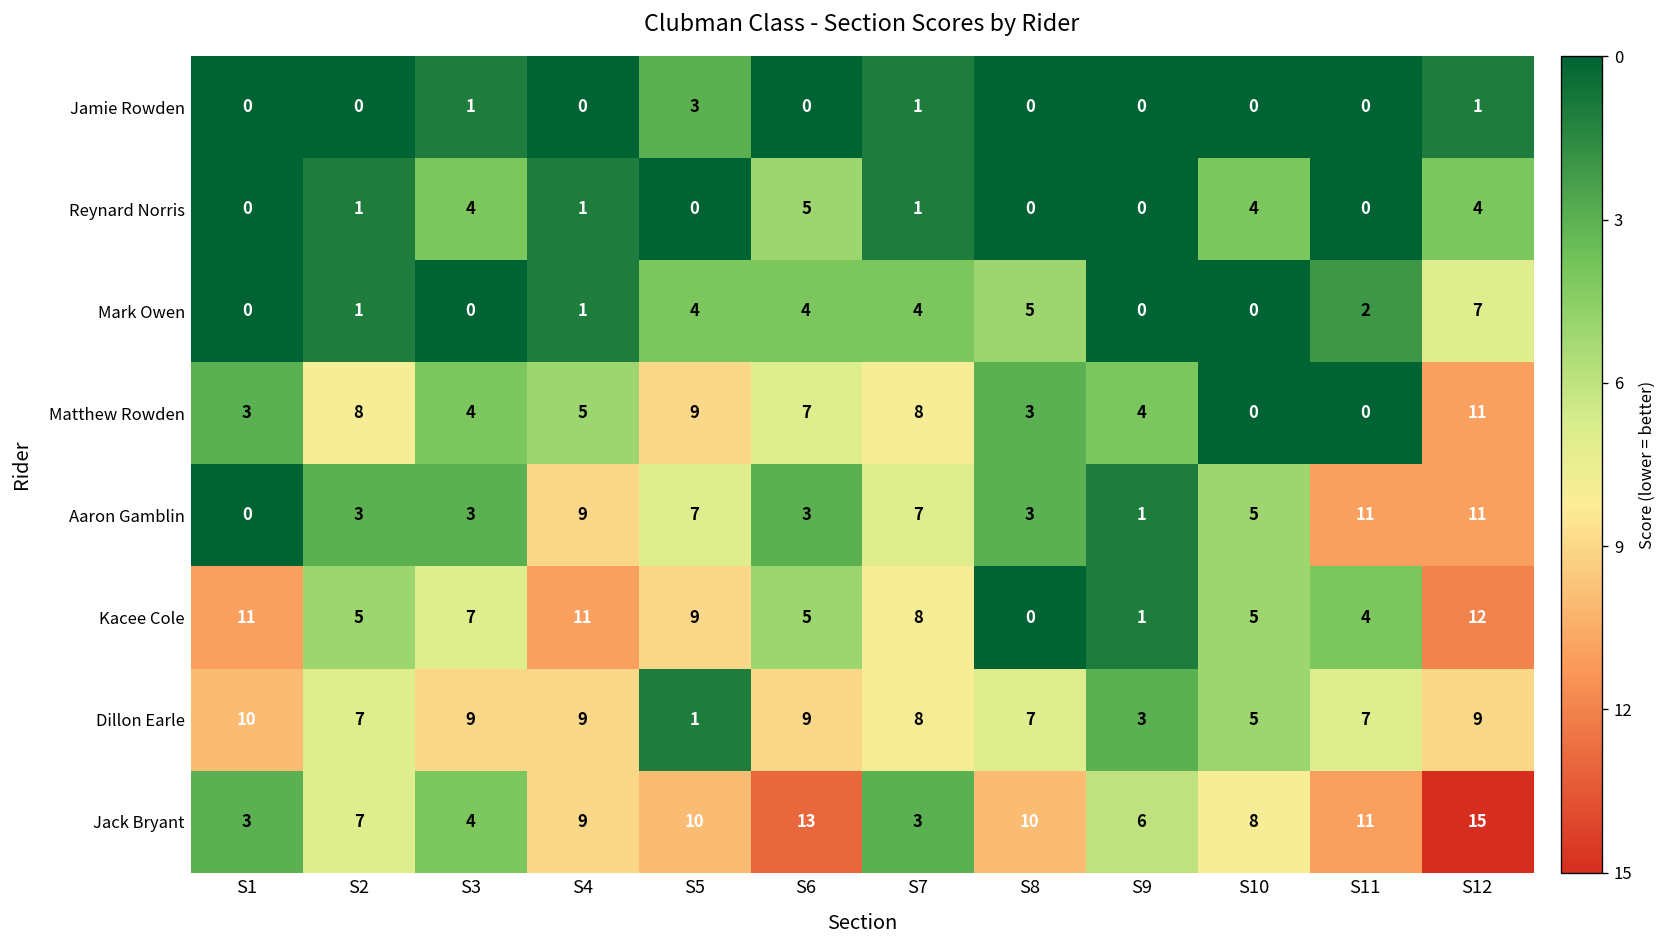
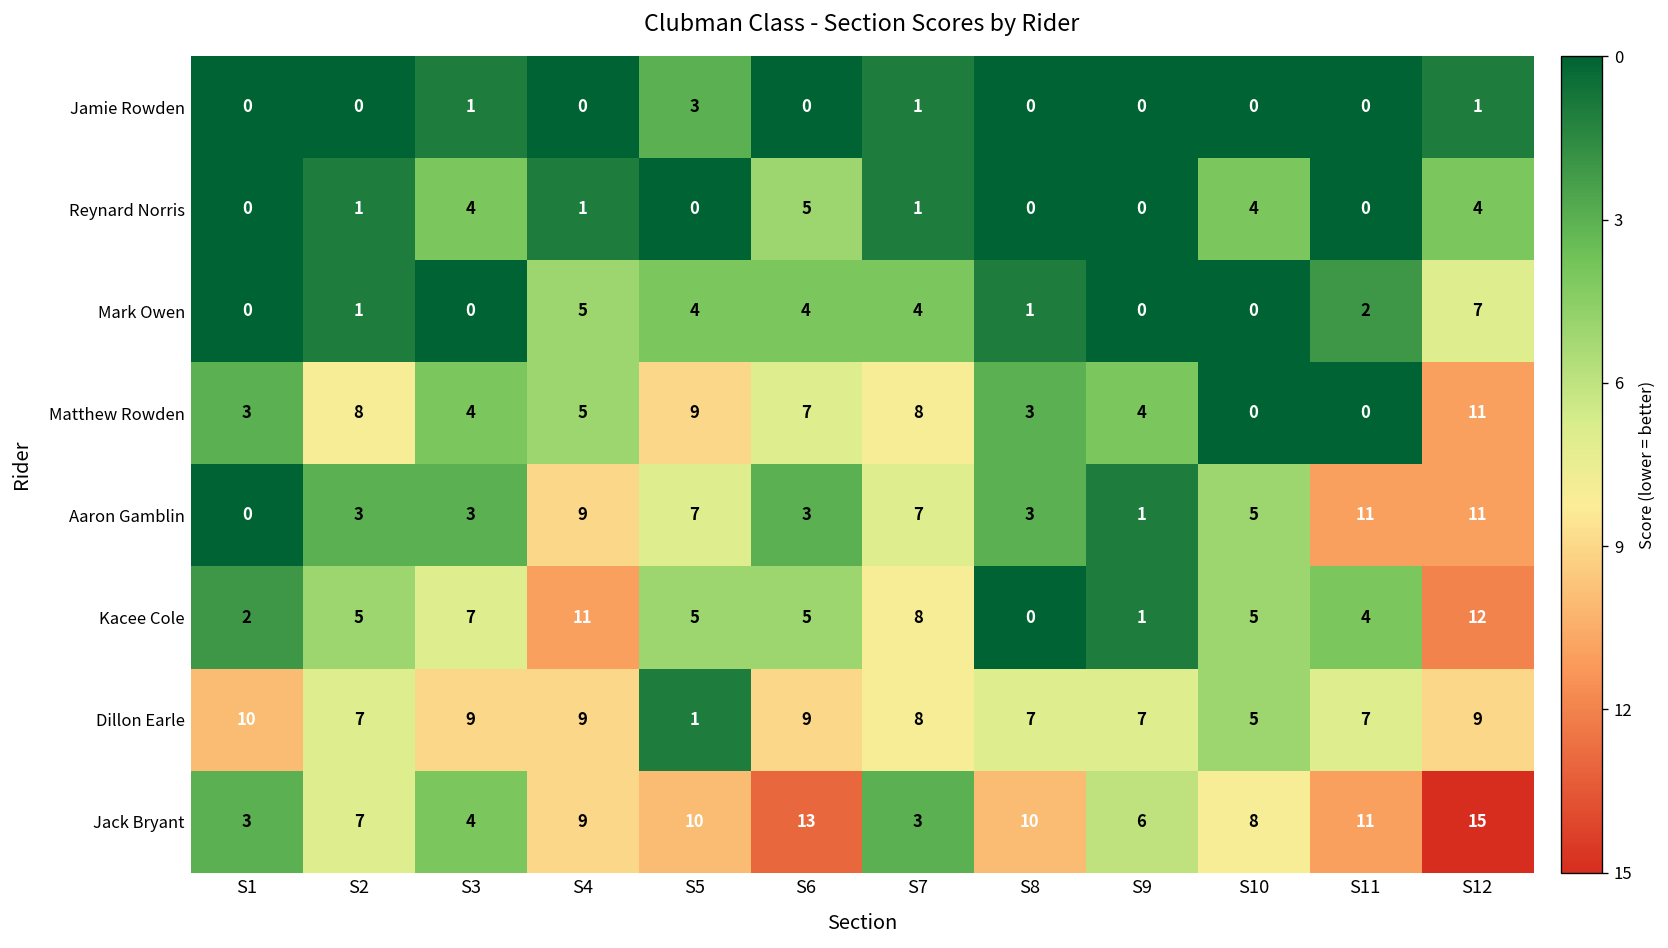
  {
    "Jamie Rowden": {
      "S1": 0,
      "S2": 0,
      "S3": 1,
      "S4": 0,
      "S5": 3,
      "S6": 0,
      "S7": 1,
      "S8": 0,
      "S9": 0,
      "S10": 0,
      "S11": 0,
      "S12": 1
    },
    "Reynard Norris": {
      "S1": 0,
      "S2": 1,
      "S3": 4,
      "S4": 1,
      "S5": 0,
      "S6": 5,
      "S7": 1,
      "S8": 0,
      "S9": 0,
      "S10": 4,
      "S11": 0,
      "S12": 4
    },
    "Mark Owen": {
      "S1": 0,
      "S2": 1,
      "S3": 0,
-     "S4": 1,
+     "S4": 5,
      "S5": 4,
      "S6": 4,
      "S7": 4,
-     "S8": 5,
+     "S8": 1,
      "S9": 0,
      "S10": 0,
      "S11": 2,
      "S12": 7
    },
    "Matthew Rowden": {
      "S1": 3,
      "S2": 8,
      "S3": 4,
      "S4": 5,
      "S5": 9,
      "S6": 7,
      "S7": 8,
      "S8": 3,
      "S9": 4,
      "S10": 0,
      "S11": 0,
      "S12": 11
    },
    "Aaron Gamblin": {
      "S1": 0,
      "S2": 3,
      "S3": 3,
      "S4": 9,
      "S5": 7,
      "S6": 3,
      "S7": 7,
      "S8": 3,
      "S9": 1,
      "S10": 5,
      "S11": 11,
      "S12": 11
    },
    "Kacee Cole": {
-     "S1": 11,
+     "S1": 2,
      "S2": 5,
      "S3": 7,
      "S4": 11,
-     "S5": 9,
+     "S5": 5,
      "S6": 5,
      "S7": 8,
      "S8": 0,
      "S9": 1,
      "S10": 5,
      "S11": 4,
      "S12": 12
    },
    "Dillon Earle": {
      "S1": 10,
      "S2": 7,
      "S3": 9,
      "S4": 9,
      "S5": 1,
      "S6": 9,
      "S7": 8,
      "S8": 7,
-     "S9": 3,
+     "S9": 7,
      "S10": 5,
      "S11": 7,
      "S12": 9
    },
    "Jack Bryant": {
      "S1": 3,
      "S2": 7,
      "S3": 4,
      "S4": 9,
      "S5": 10,
      "S6": 13,
      "S7": 3,
      "S8": 10,
      "S9": 6,
      "S10": 8,
      "S11": 11,
      "S12": 15
    }
  }
